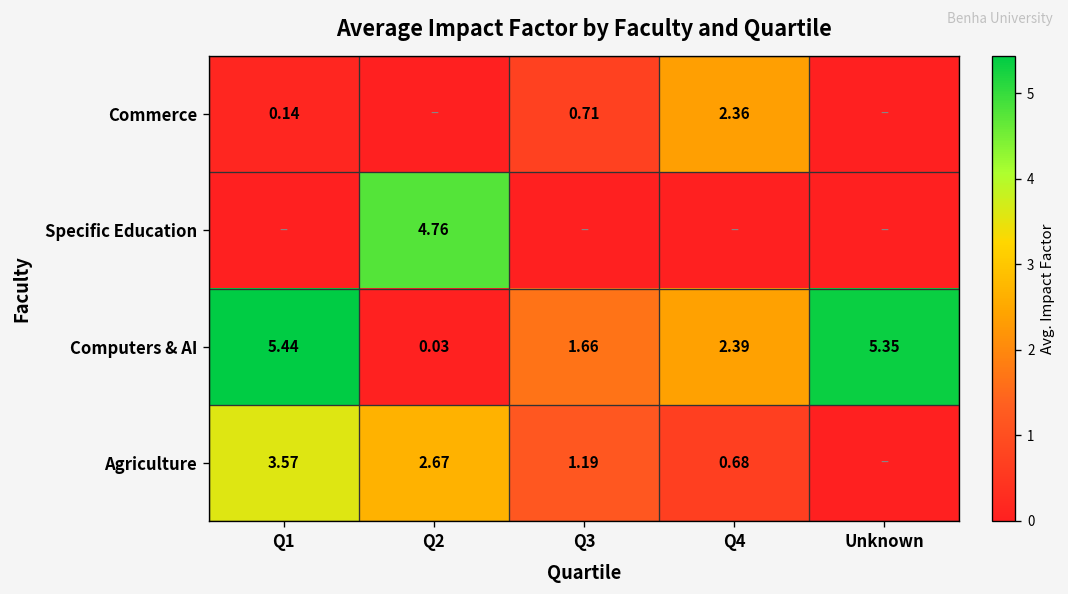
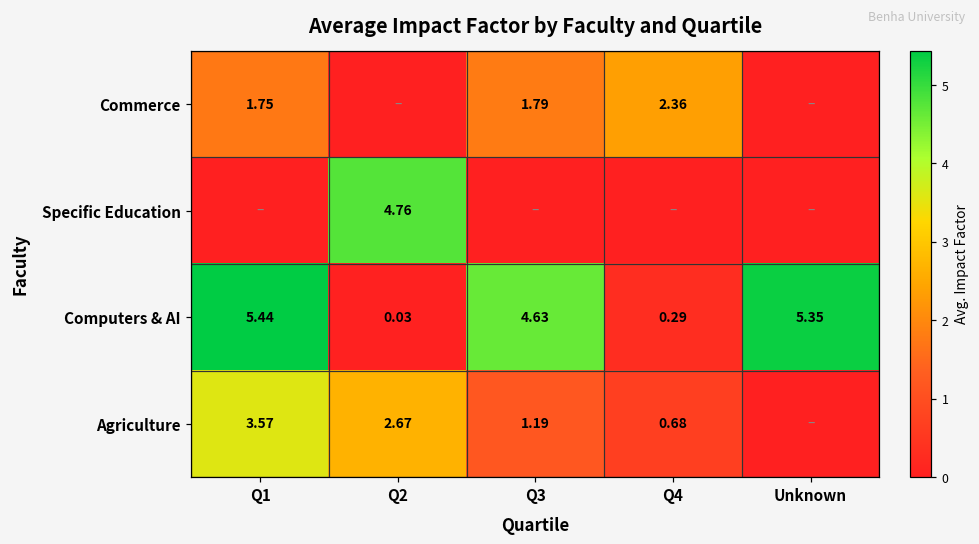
  {
    "Commerce": {
-     "Q1": 0.14,
-     "Q3": 0.71,
+     "Q1": 1.75,
+     "Q3": 1.79,
      "Q4": 2.36
    },
    "Specific Education": {
      "Q2": 4.76
    },
    "Computers & AI": {
      "Q1": 5.44,
      "Q2": 0.03,
-     "Q3": 1.66,
-     "Q4": 2.39,
+     "Q3": 4.63,
+     "Q4": 0.29,
      "Unknown": 5.35
    },
    "Agriculture": {
      "Q1": 3.57,
      "Q2": 2.67,
      "Q3": 1.19,
      "Q4": 0.68
    }
  }
